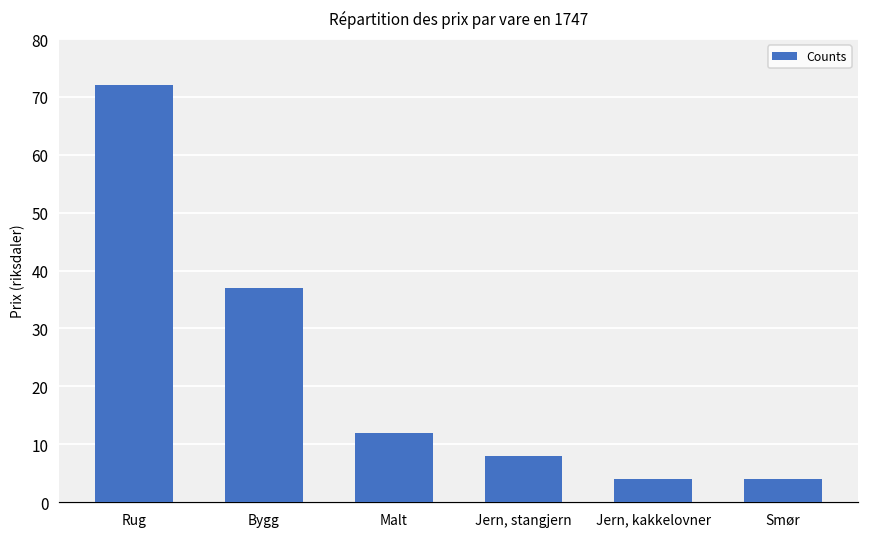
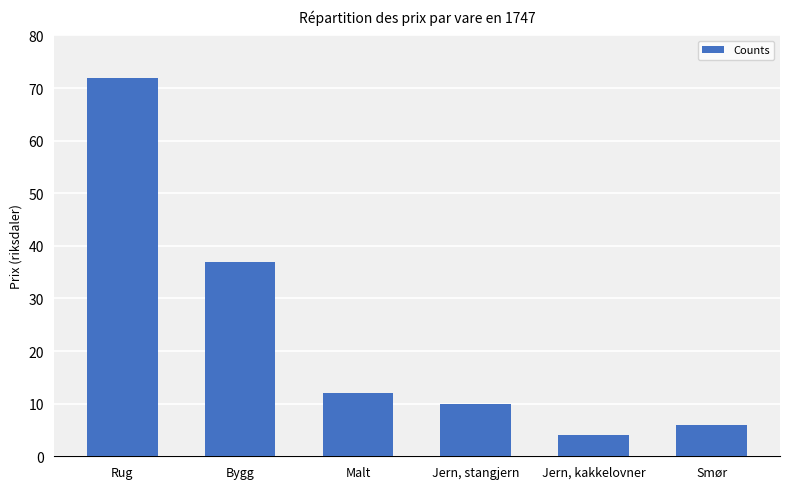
  {
    "Rug": 72,
    "Bygg": 37,
    "Malt": 12,
-   "Jern, stangjern": 8,
+   "Jern, stangjern": 10,
    "Jern, kakkelovner": 4,
-   "Smør": 4
+   "Smør": 6
  }
